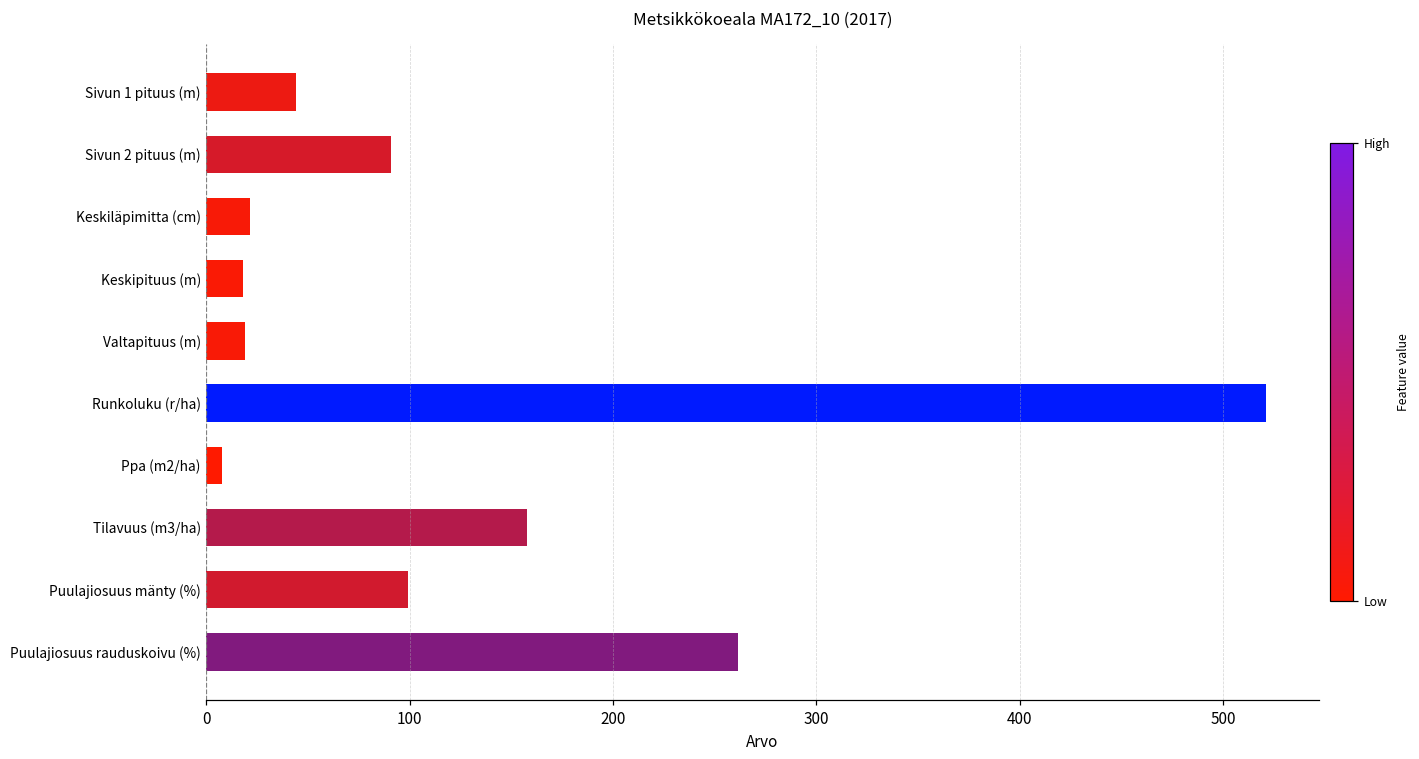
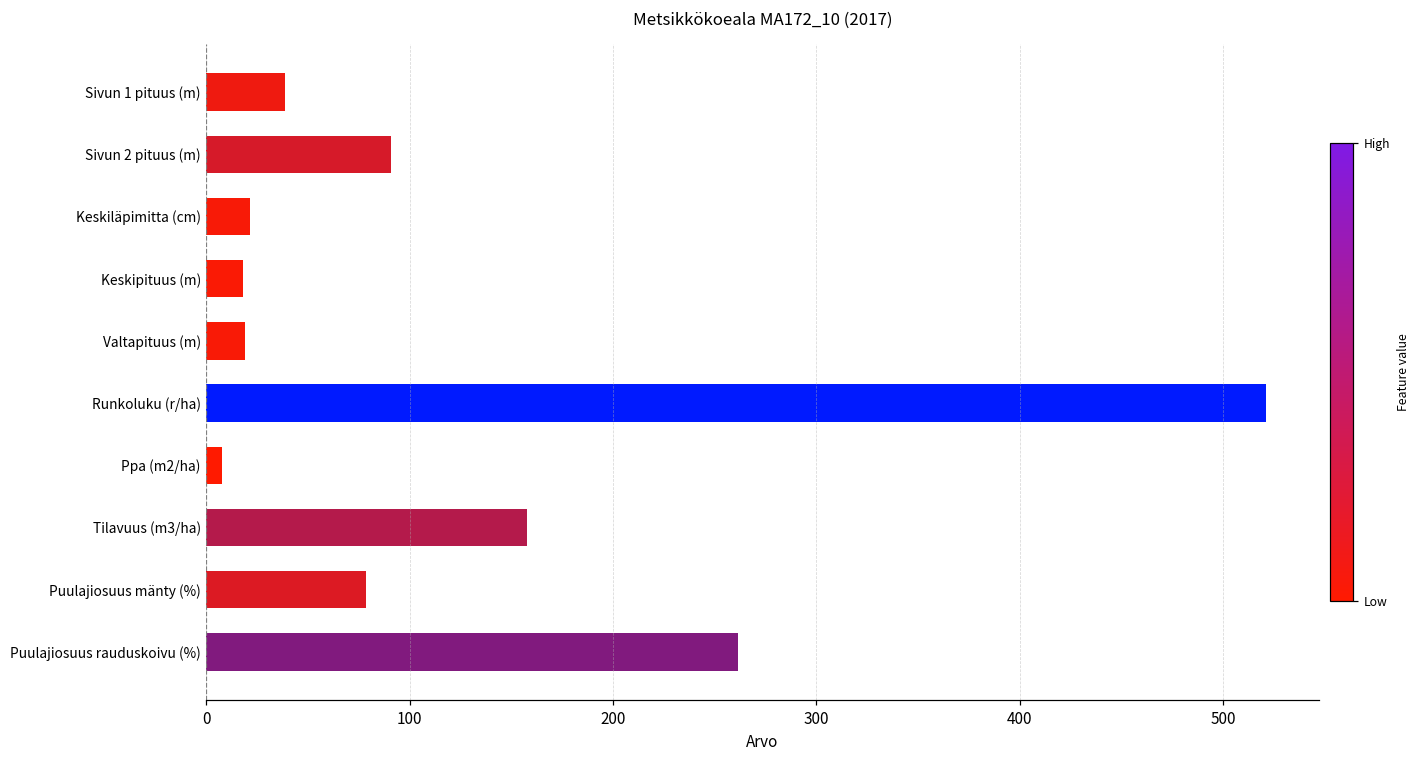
  {
-   "Sivun 1 pituus (m)": 44,
+   "Sivun 1 pituus (m)": 39,
    "Sivun 2 pituus (m)": 91,
    "Keskiläpimitta (cm)": 22,
    "Keskipituus (m)": 18,
    "Valtapituus (m)": 19,
    "Runkoluku (r/ha)": 521,
    "Ppa (m2/ha)": 8,
    "Tilavuus (m3/ha)": 158,
-   "Puulajiosuus mänty (%)": 99,
+   "Puulajiosuus mänty (%)": 79,
    "Puulajiosuus rauduskoivu (%)": 261
  }
